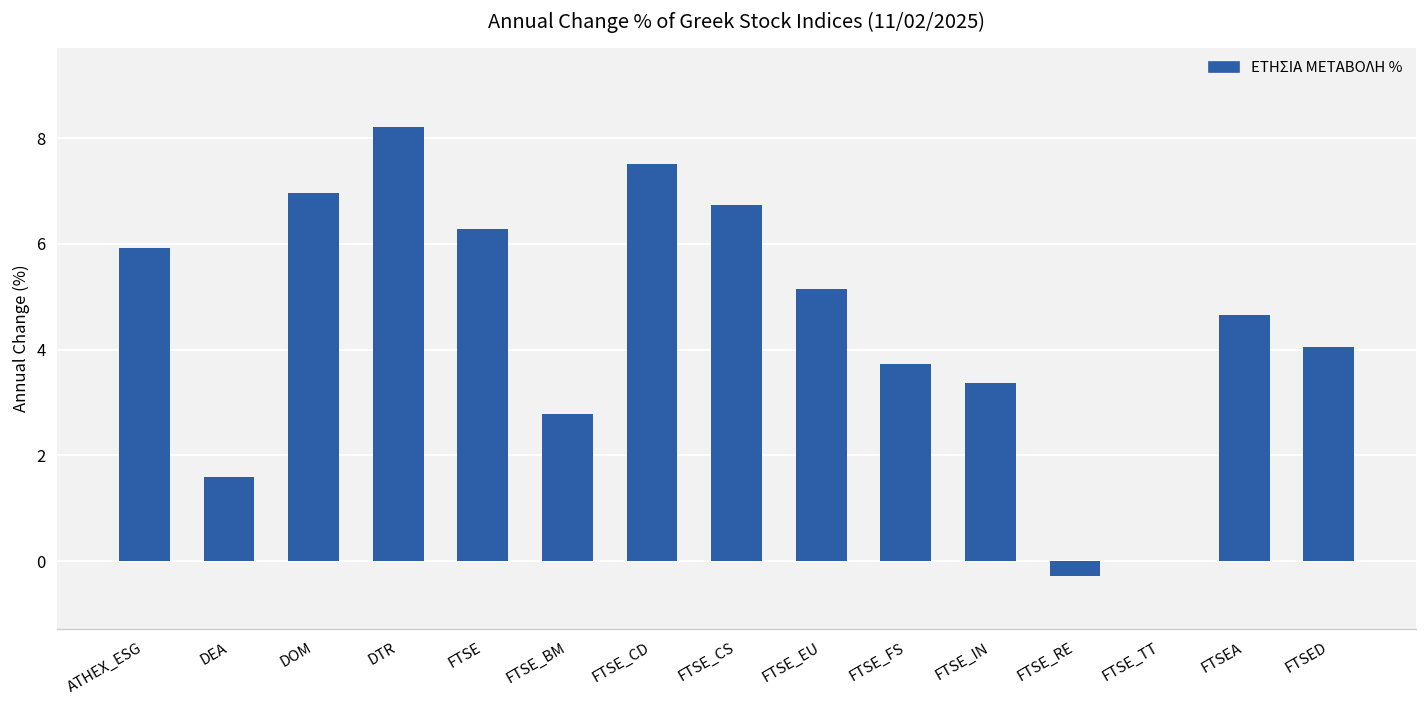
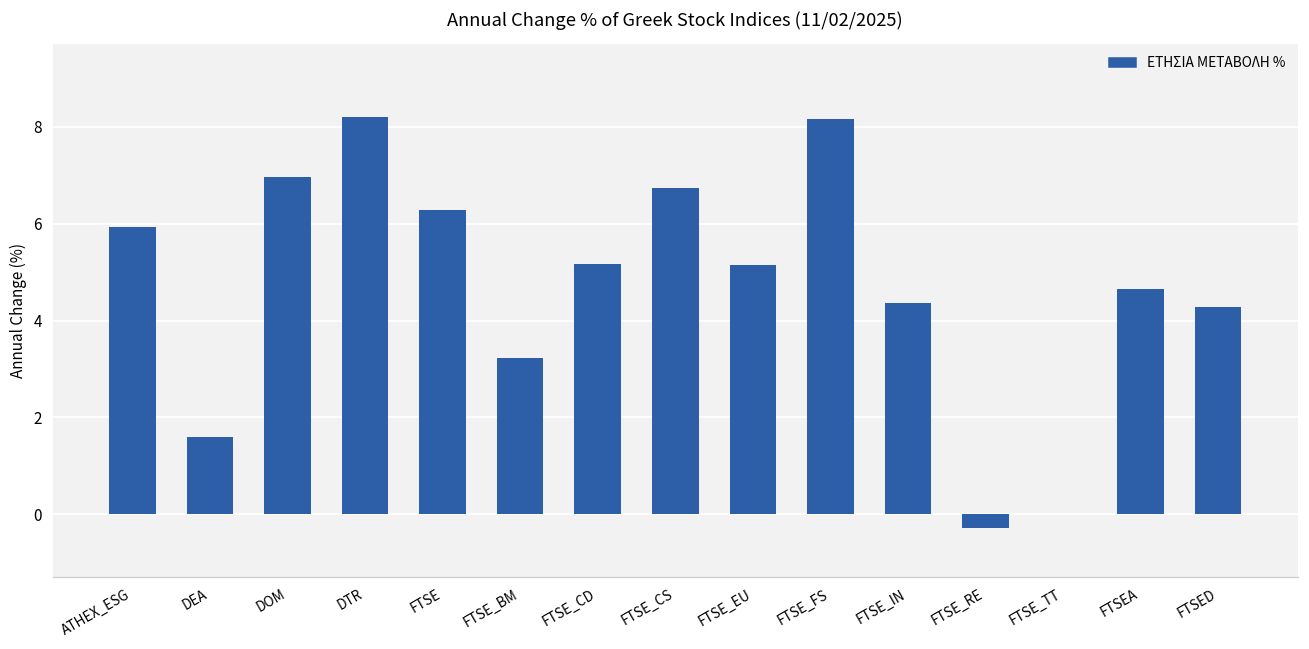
  {
    "ATHEX_ESG": 5.9,
    "DEA": 1.6,
    "DOM": 7.0,
    "DTR": 8.2,
    "FTSE": 6.3,
-   "FTSE_BM": 2.8,
-   "FTSE_CD": 7.5,
+   "FTSE_BM": 3.2,
+   "FTSE_CD": 5.2,
    "FTSE_CS": 6.7,
    "FTSE_EU": 5.2,
-   "FTSE_FS": 3.7,
-   "FTSE_IN": 3.4,
+   "FTSE_FS": 8.2,
+   "FTSE_IN": 4.4,
    "FTSE_RE": -0.3,
    "FTSE_TT": 0.0,
    "FTSEA": 4.7,
-   "FTSED": 4.1
+   "FTSED": 4.3
  }
